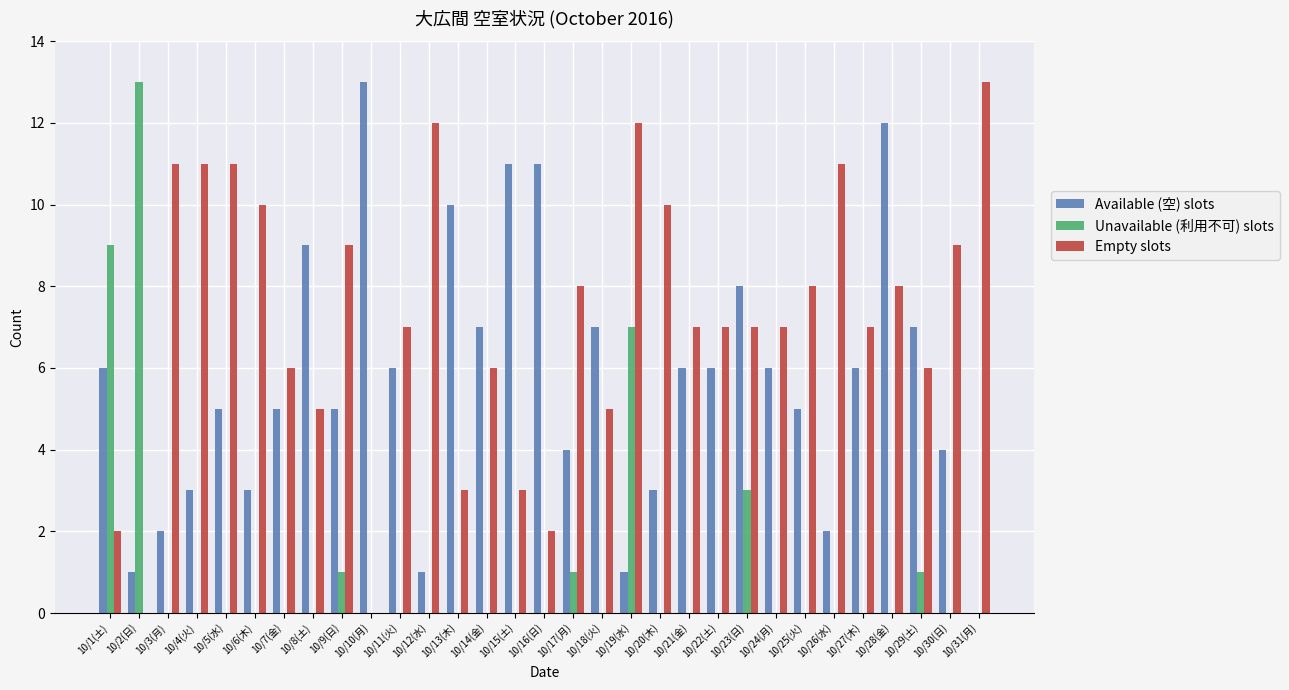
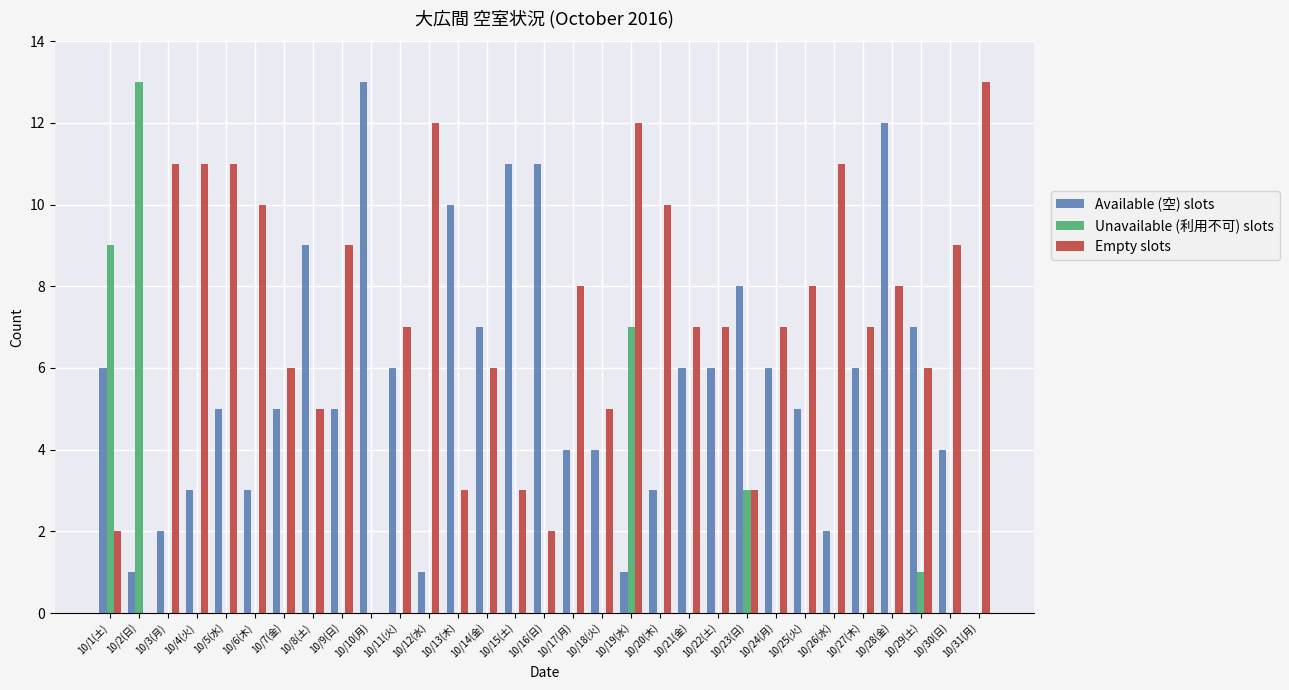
  {
    "Available (空) slots": {
      "10/1(土)": 6,
      "10/2(日)": 1,
      "10/3(月)": 2,
      "10/4(火)": 3,
      "10/5(水)": 5,
      "10/6(木)": 3,
      "10/7(金)": 5,
      "10/8(土)": 9,
      "10/9(日)": 5,
      "10/10(月)": 13,
      "10/11(火)": 6,
      "10/12(水)": 1,
      "10/13(木)": 10,
      "10/14(金)": 7,
      "10/15(土)": 11,
      "10/16(日)": 11,
      "10/17(月)": 4,
-     "10/18(火)": 7,
+     "10/18(火)": 4,
      "10/19(水)": 1,
      "10/20(木)": 3,
      "10/21(金)": 6,
      "10/22(土)": 6,
      "10/23(日)": 8,
      "10/24(月)": 6,
      "10/25(火)": 5,
      "10/26(水)": 2,
      "10/27(木)": 6,
      "10/28(金)": 12,
      "10/29(土)": 7,
      "10/30(日)": 4,
      "10/31(月)": 0
    },
    "Unavailable (利用不可) slots": {
      "10/1(土)": 9,
      "10/2(日)": 13,
      "10/3(月)": 0,
      "10/4(火)": 0,
      "10/5(水)": 0,
      "10/6(木)": 0,
      "10/7(金)": 0,
      "10/8(土)": 0,
-     "10/9(日)": 1,
+     "10/9(日)": 0,
      "10/10(月)": 0,
      "10/11(火)": 0,
      "10/12(水)": 0,
      "10/13(木)": 0,
      "10/14(金)": 0,
      "10/15(土)": 0,
      "10/16(日)": 0,
-     "10/17(月)": 1,
+     "10/17(月)": 0,
      "10/18(火)": 0,
      "10/19(水)": 7,
      "10/20(木)": 0,
      "10/21(金)": 0,
      "10/22(土)": 0,
      "10/23(日)": 3,
      "10/24(月)": 0,
      "10/25(火)": 0,
      "10/26(水)": 0,
      "10/27(木)": 0,
      "10/28(金)": 0,
      "10/29(土)": 1,
      "10/30(日)": 0,
      "10/31(月)": 0
    },
    "Empty slots": {
      "10/1(土)": 2,
      "10/2(日)": 0,
      "10/3(月)": 11,
      "10/4(火)": 11,
      "10/5(水)": 11,
      "10/6(木)": 10,
      "10/7(金)": 6,
      "10/8(土)": 5,
      "10/9(日)": 9,
      "10/10(月)": 0,
      "10/11(火)": 7,
      "10/12(水)": 12,
      "10/13(木)": 3,
      "10/14(金)": 6,
      "10/15(土)": 3,
      "10/16(日)": 2,
      "10/17(月)": 8,
      "10/18(火)": 5,
      "10/19(水)": 12,
      "10/20(木)": 10,
      "10/21(金)": 7,
      "10/22(土)": 7,
-     "10/23(日)": 7,
+     "10/23(日)": 3,
      "10/24(月)": 7,
      "10/25(火)": 8,
      "10/26(水)": 11,
      "10/27(木)": 7,
      "10/28(金)": 8,
      "10/29(土)": 6,
      "10/30(日)": 9,
      "10/31(月)": 13
    }
  }
